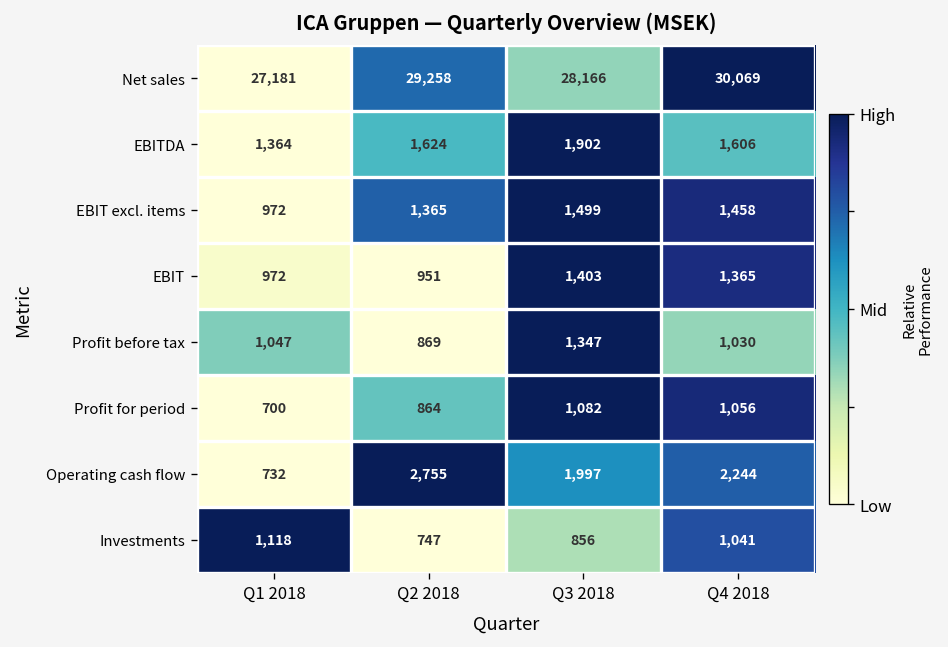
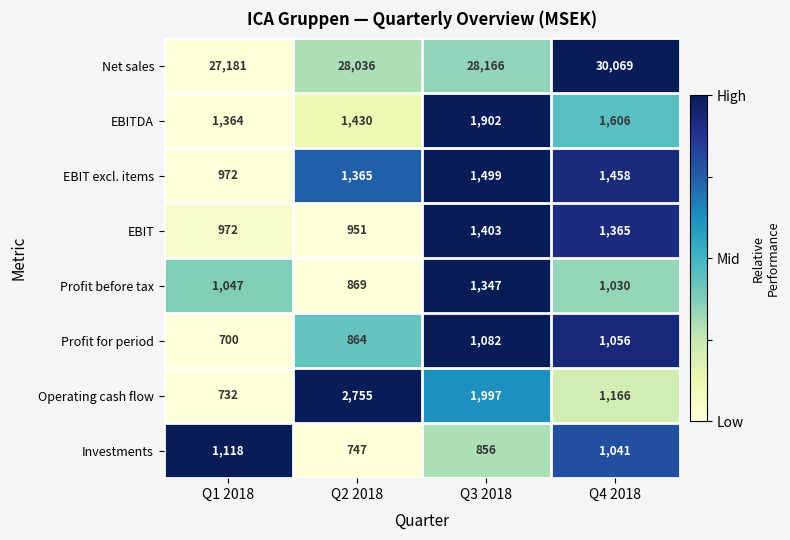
  {
    "Net sales": {
      "Q1 2018": "27,181",
-     "Q2 2018": "29,258",
+     "Q2 2018": "28,036",
      "Q3 2018": "28,166",
      "Q4 2018": "30,069"
    },
    "EBITDA": {
      "Q1 2018": "1,364",
-     "Q2 2018": "1,624",
+     "Q2 2018": "1,430",
      "Q3 2018": "1,902",
      "Q4 2018": "1,606"
    },
    "EBIT excl. items": {
      "Q1 2018": "972",
      "Q2 2018": "1,365",
      "Q3 2018": "1,499",
      "Q4 2018": "1,458"
    },
    "EBIT": {
      "Q1 2018": "972",
      "Q2 2018": "951",
      "Q3 2018": "1,403",
      "Q4 2018": "1,365"
    },
    "Profit before tax": {
      "Q1 2018": "1,047",
      "Q2 2018": "869",
      "Q3 2018": "1,347",
      "Q4 2018": "1,030"
    },
    "Profit for period": {
      "Q1 2018": "700",
      "Q2 2018": "864",
      "Q3 2018": "1,082",
      "Q4 2018": "1,056"
    },
    "Operating cash flow": {
      "Q1 2018": "732",
      "Q2 2018": "2,755",
      "Q3 2018": "1,997",
-     "Q4 2018": "2,244"
+     "Q4 2018": "1,166"
    },
    "Investments": {
      "Q1 2018": "1,118",
      "Q2 2018": "747",
      "Q3 2018": "856",
      "Q4 2018": "1,041"
    }
  }
